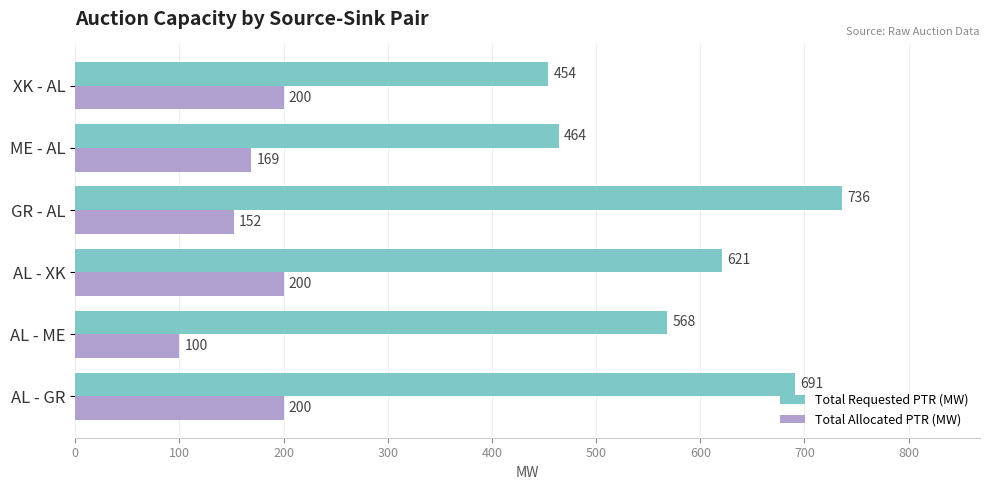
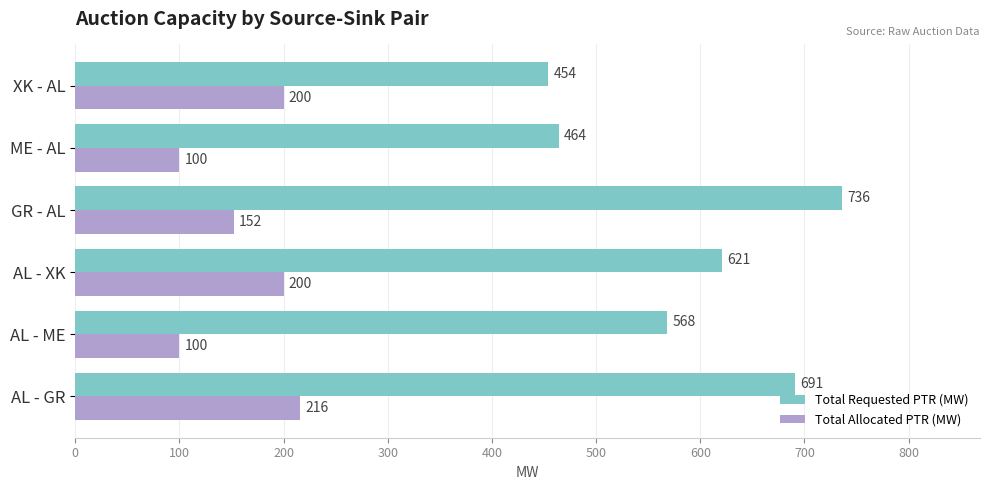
  {
    "Total Requested PTR (MW)": {
      "XK - AL": 454,
      "ME - AL": 464,
      "GR - AL": 736,
      "AL - XK": 621,
      "AL - ME": 568,
      "AL - GR": 691
    },
    "Total Allocated PTR (MW)": {
      "XK - AL": 200,
-     "ME - AL": 169,
+     "ME - AL": 100,
      "GR - AL": 152,
      "AL - XK": 200,
      "AL - ME": 100,
-     "AL - GR": 200
+     "AL - GR": 216
    }
  }
